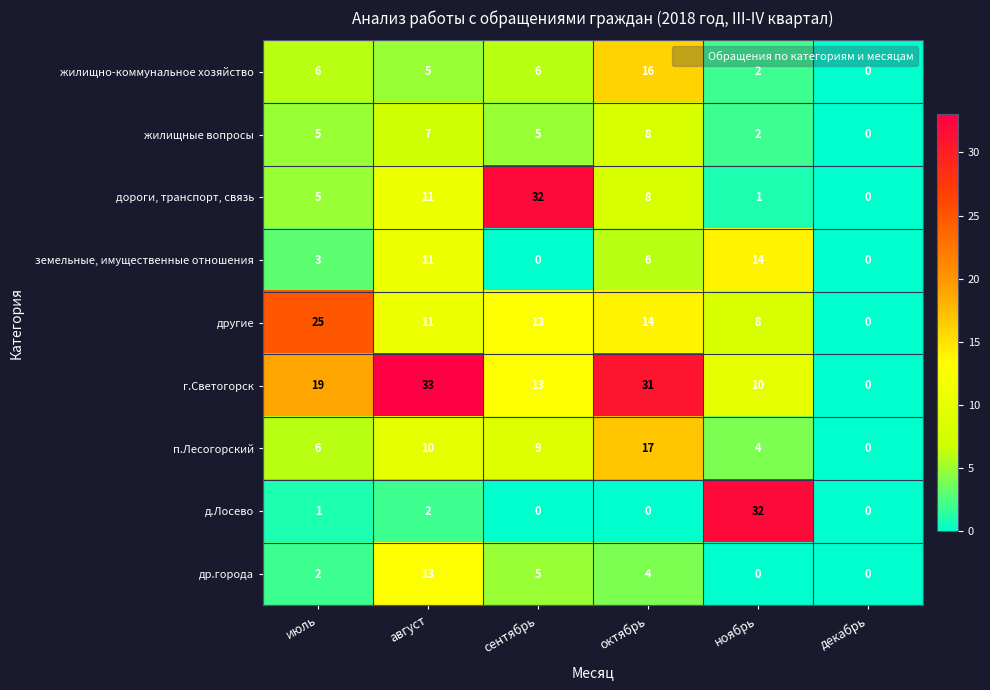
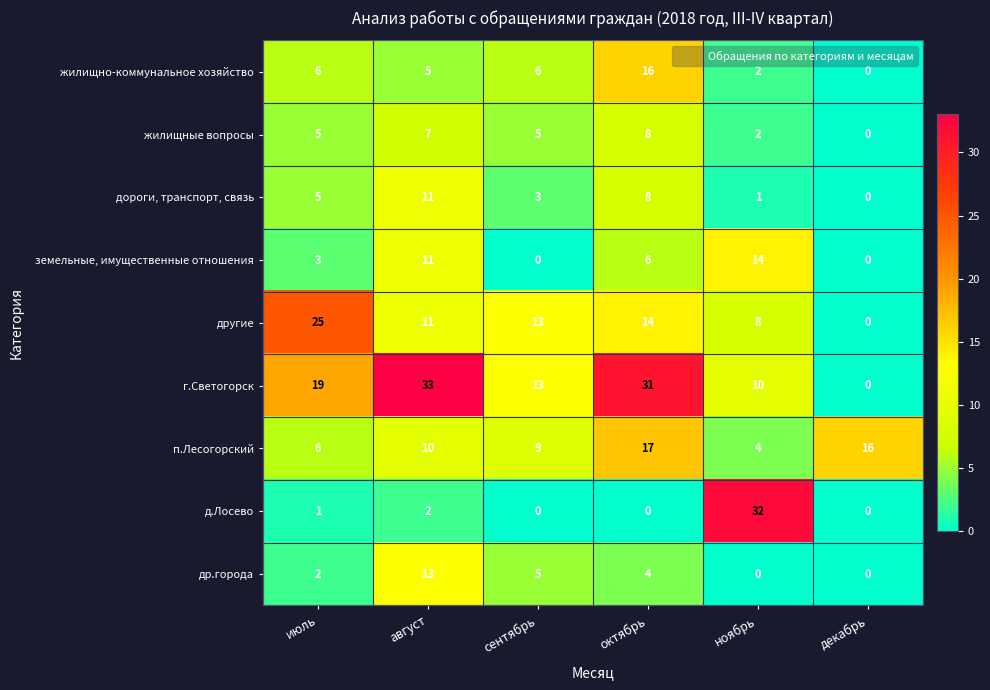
  {
    "жилищно-коммунальное хозяйство": {
      "июль": 6,
      "август": 5,
      "сентябрь": 6,
      "октябрь": 16
    },
    "жилищные вопросы": {
      "июль": 5,
      "август": 7,
      "сентябрь": 5,
      "октябрь": 8,
      "ноябрь": 2,
      "декабрь": 0
    },
    "дороги, транспорт, связь": {
      "июль": 5,
      "август": 11,
-     "сентябрь": 32,
+     "сентябрь": 3,
      "октябрь": 8,
      "ноябрь": 1,
      "декабрь": 0
    },
    "земельные, имущественные отношения": {
      "июль": 3,
      "август": 11,
      "сентябрь": 0,
      "октябрь": 6,
      "ноябрь": 14,
      "декабрь": 0
    },
    "другие": {
      "июль": 25,
      "август": 11,
      "сентябрь": 13,
      "октябрь": 14,
      "ноябрь": 8,
      "декабрь": 0
    },
    "г.Светогорск": {
      "июль": 19,
      "август": 33,
      "сентябрь": 13,
      "октябрь": 31,
      "ноябрь": 10,
      "декабрь": 0
    },
    "п.Лесогорский": {
      "июль": 6,
      "август": 10,
      "сентябрь": 9,
      "октябрь": 17,
      "ноябрь": 4,
-     "декабрь": 0
+     "декабрь": 16
    },
    "д.Лосево": {
      "июль": 1,
      "август": 2,
      "сентябрь": 0,
      "октябрь": 0,
      "ноябрь": 32,
      "декабрь": 0
    },
    "др.города": {
      "июль": 2,
      "август": 13,
      "сентябрь": 5,
      "октябрь": 4,
      "ноябрь": 0,
      "декабрь": 0
    }
  }
